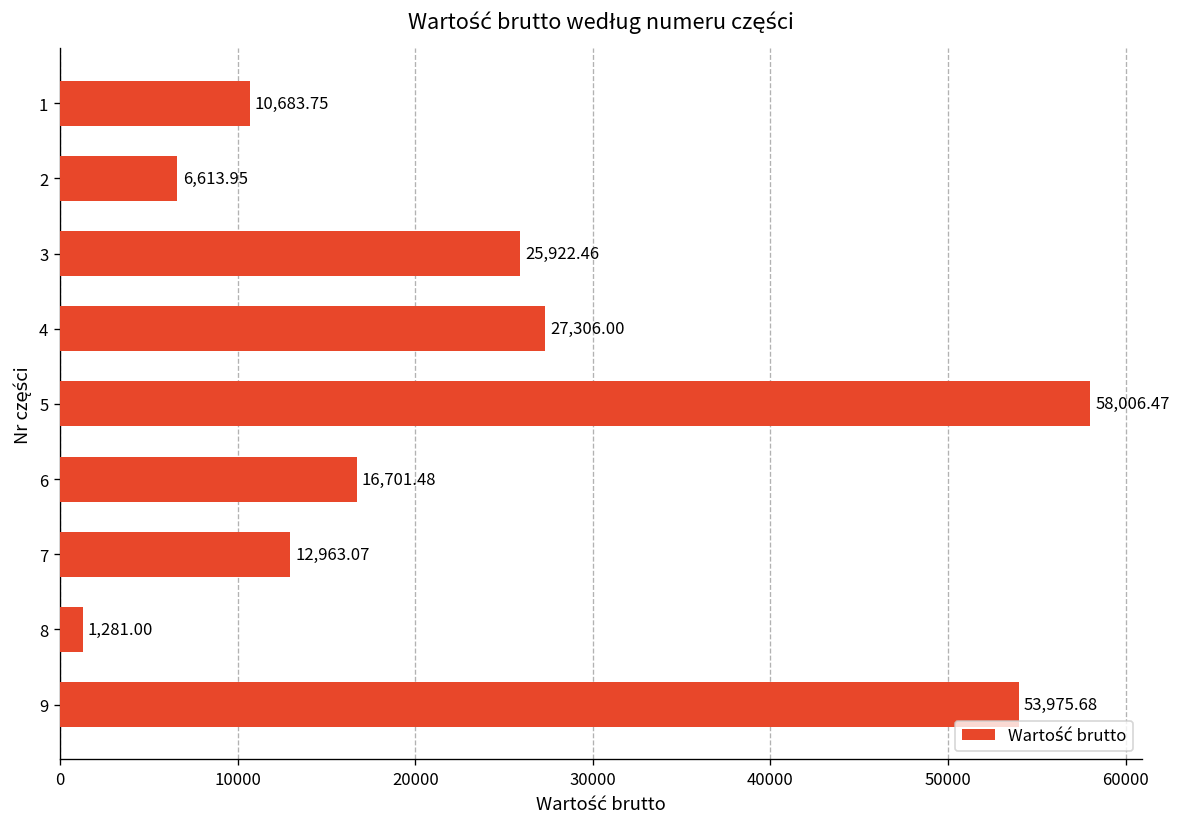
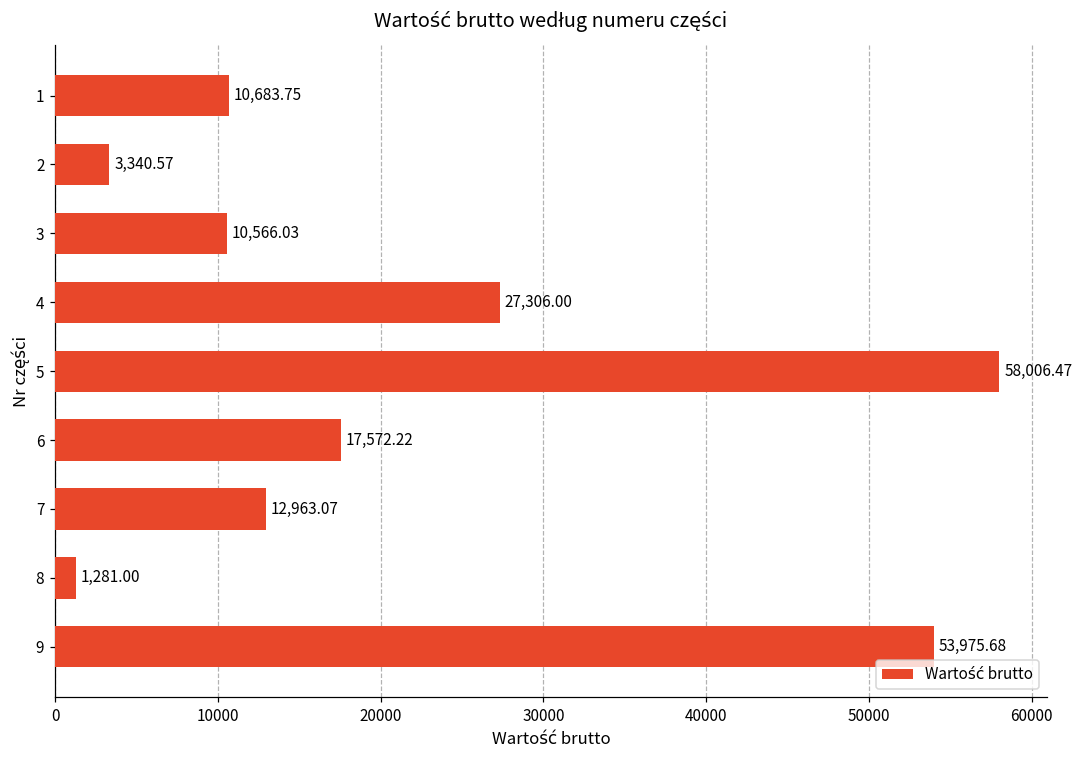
  {
    "1": "10,683.75",
-   "2": "6,613.95",
-   "3": "25,922.46",
+   "2": "3,340.57",
+   "3": "10,566.03",
    "4": "27,306.00",
    "5": "58,006.47",
-   "6": "16,701.48",
+   "6": "17,572.22",
    "7": "12,963.07",
    "8": "1,281.00",
    "9": "53,975.68"
  }
